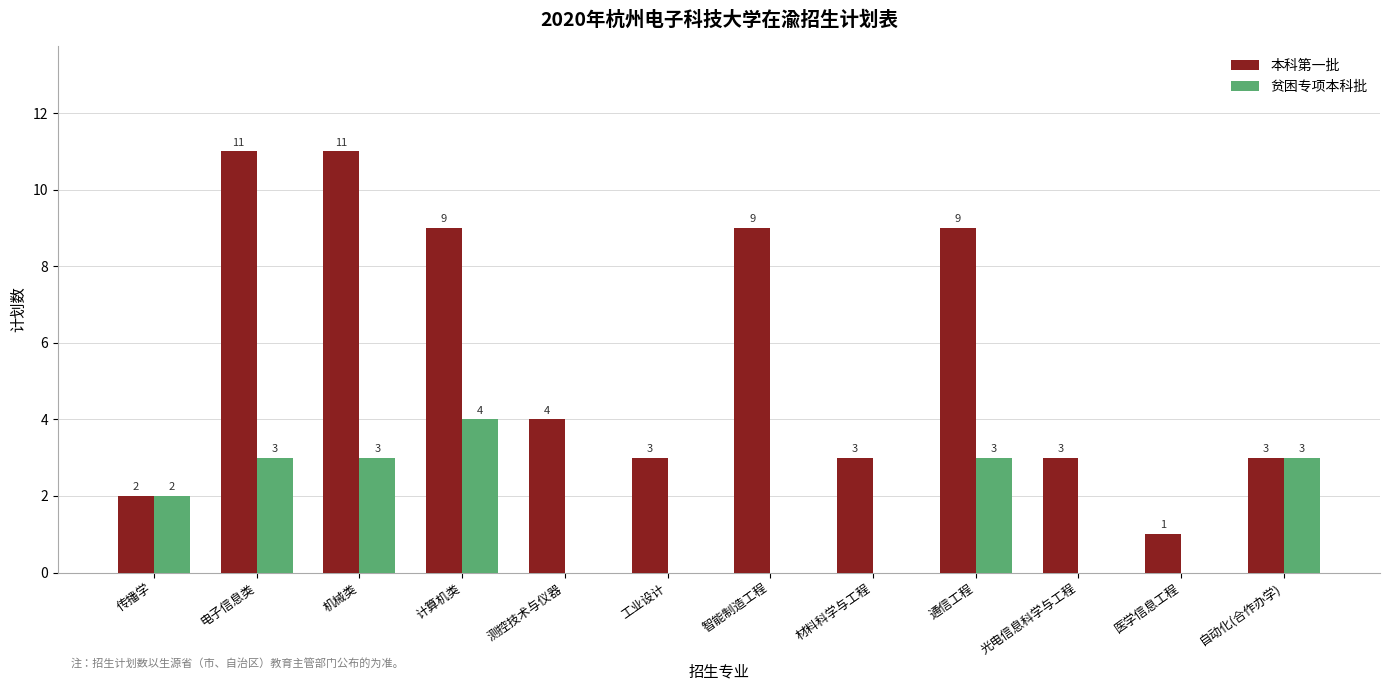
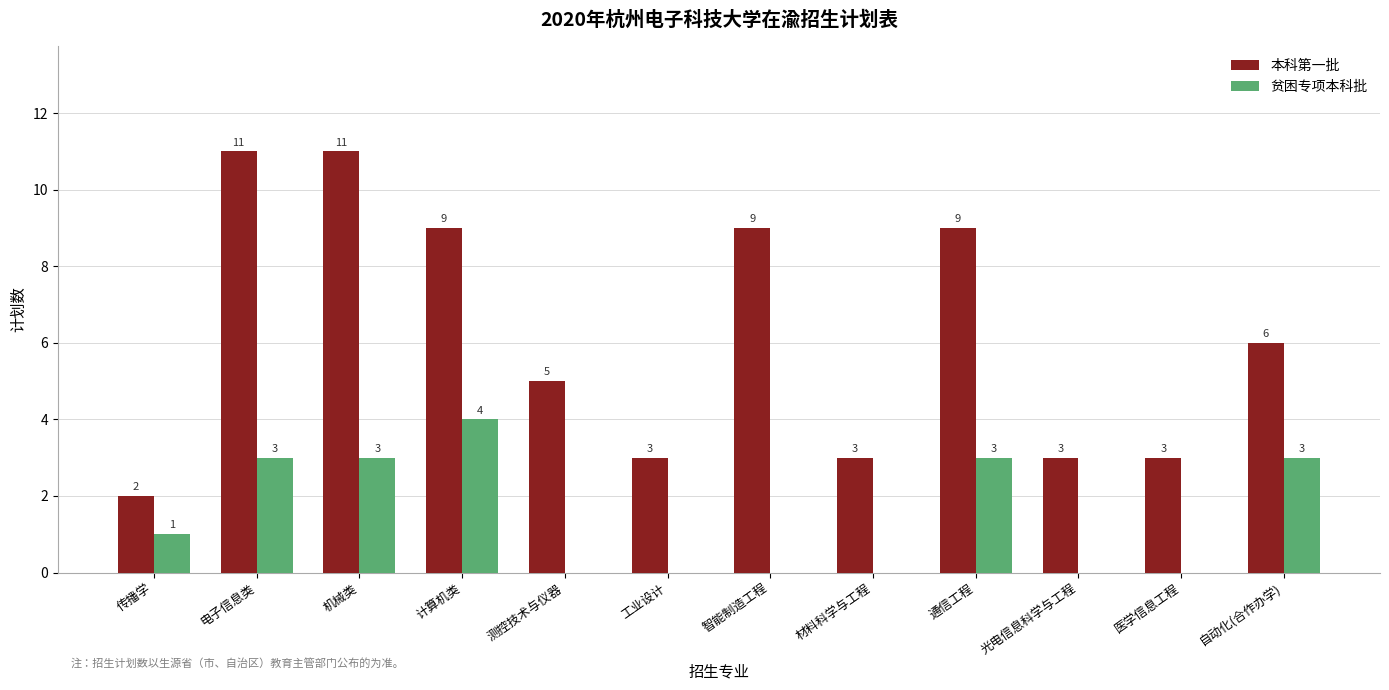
  {
    "本科第一批": {
      "传播学": 2,
      "电子信息类": 11,
      "机械类": 11,
      "计算机类": 9,
-     "测控技术与仪器": 4,
+     "测控技术与仪器": 5,
      "工业设计": 3,
      "智能制造工程": 9,
      "材料科学与工程": 3,
      "通信工程": 9,
      "光电信息科学与工程": 3,
-     "医学信息工程": 1,
-     "自动化(合作办学)": 3
+     "医学信息工程": 3,
+     "自动化(合作办学)": 6
    },
    "贫困专项本科批": {
-     "传播学": 2,
+     "传播学": 1,
      "电子信息类": 3,
      "机械类": 3,
      "计算机类": 4,
      "通信工程": 3,
      "自动化(合作办学)": 3
    }
  }
